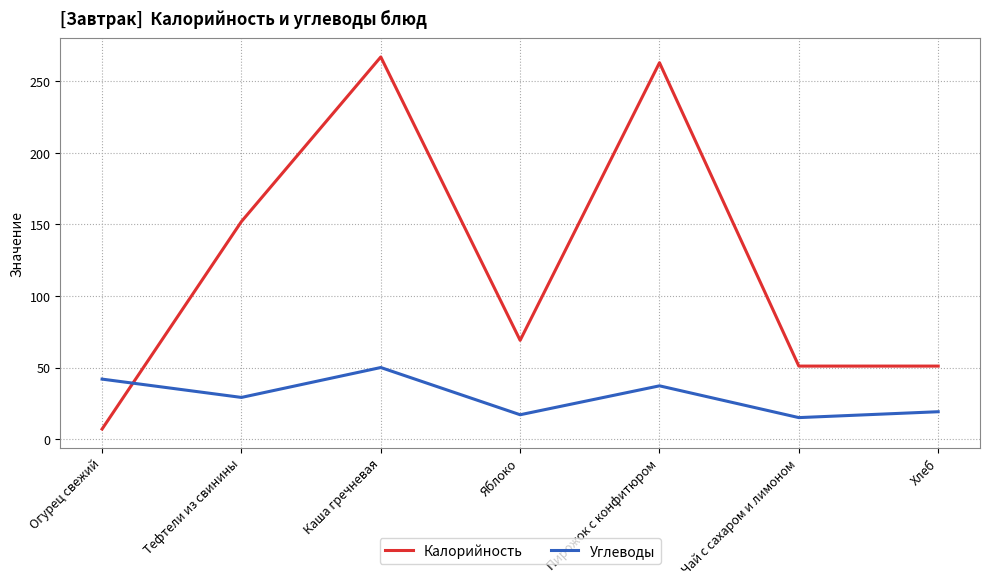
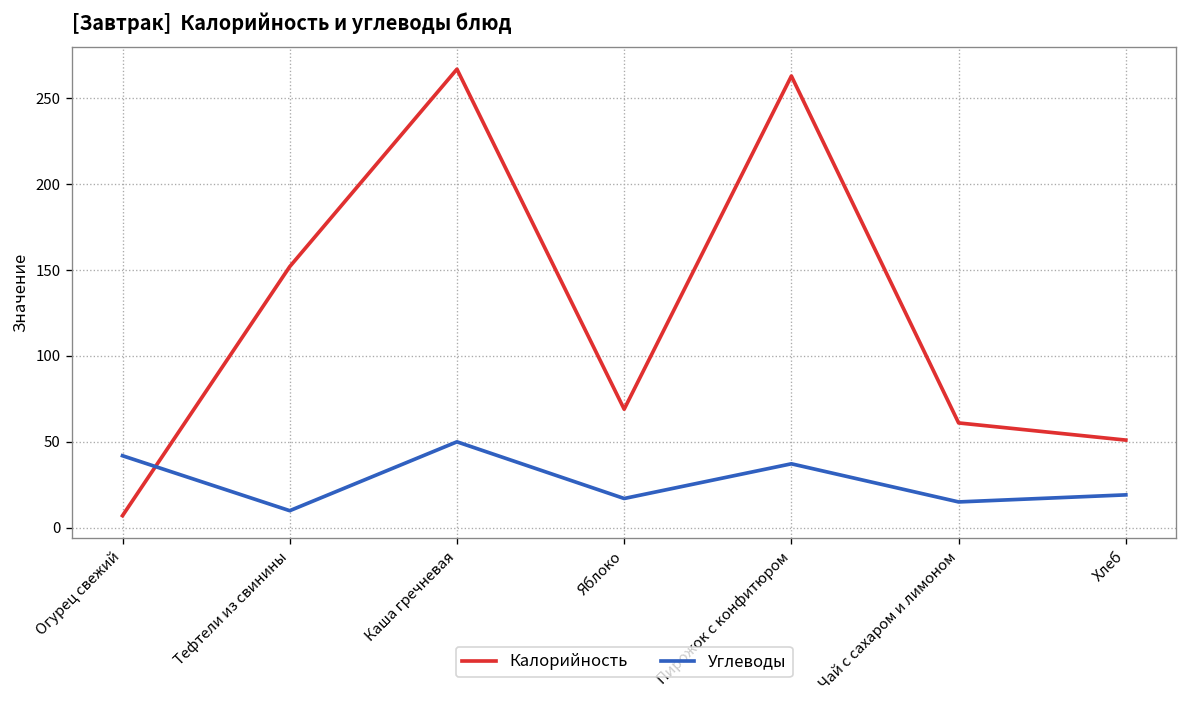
  {
    "Калорийность": {
      "Огурец свежий": 7,
      "Тефтели из свинины": 152,
      "Каша гречневая": 267,
      "Яблоко": 69,
      "Пирожок с конфитюром": 263,
-     "Чай с сахаром и лимоном": 51,
+     "Чай с сахаром и лимоном": 61,
      "Хлеб": 51
    },
    "Углеводы": {
      "Огурец свежий": 42,
-     "Тефтели из свинины": 29,
+     "Тефтели из свинины": 10,
      "Каша гречневая": 50,
      "Яблоко": 17,
      "Пирожок с конфитюром": 37,
      "Чай с сахаром и лимоном": 15,
      "Хлеб": 19
    }
  }
